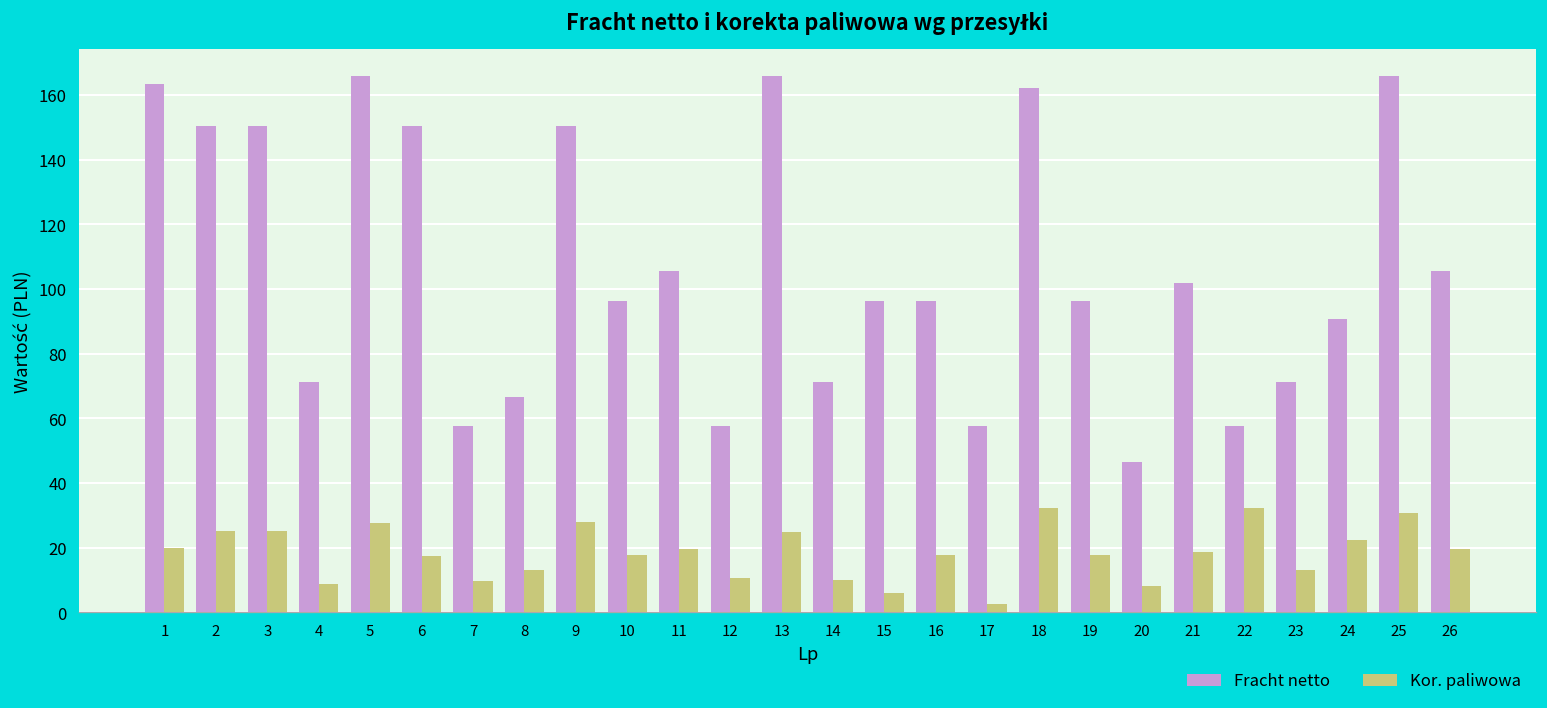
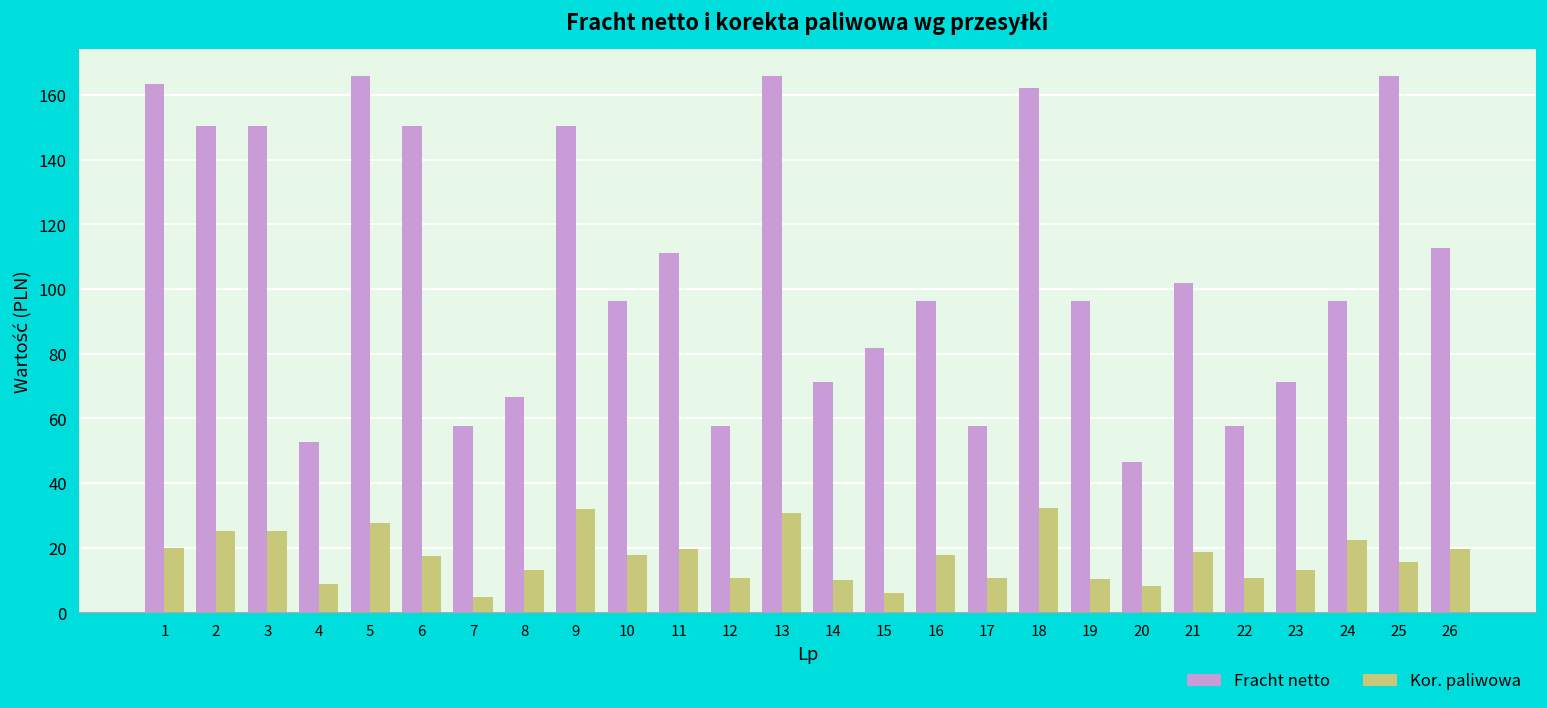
  {
    "Fracht netto": {
      "1": 163,
      "2": 151,
      "3": 151,
-     "4": 71,
+     "4": 53,
      "5": 166,
      "6": 151,
      "7": 58,
      "8": 67,
      "9": 151,
      "10": 96,
-     "11": 105,
+     "11": 111,
      "12": 58,
      "13": 166,
      "14": 71,
-     "15": 96,
+     "15": 82,
      "16": 96,
      "17": 58,
      "18": 162,
      "19": 96,
      "20": 46,
      "21": 102,
      "22": 58,
      "23": 71,
-     "24": 91,
+     "24": 96,
      "25": 166,
-     "26": 105
+     "26": 113
    },
    "Kor. paliwowa": {
      "1": 20,
      "2": 25,
      "3": 25,
      "4": 9,
      "5": 28,
      "6": 17,
-     "7": 10,
+     "7": 5,
      "8": 13,
-     "9": 28,
+     "9": 32,
      "10": 18,
      "11": 20,
      "12": 11,
-     "13": 25,
+     "13": 31,
      "14": 10,
      "15": 6,
      "16": 18,
-     "17": 3,
+     "17": 11,
      "18": 32,
-     "19": 18,
+     "19": 11,
      "20": 8,
      "21": 19,
-     "22": 32,
+     "22": 11,
      "23": 13,
      "24": 22,
-     "25": 31,
+     "25": 16,
      "26": 20
    }
  }
